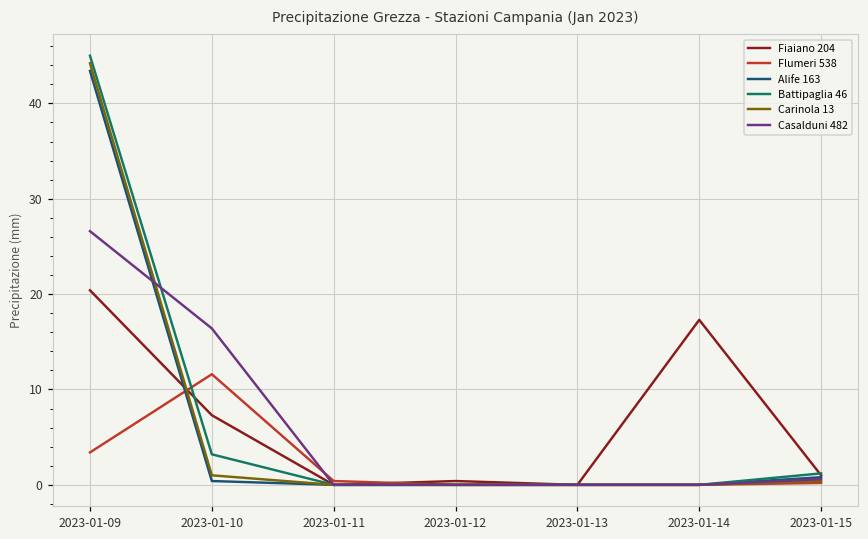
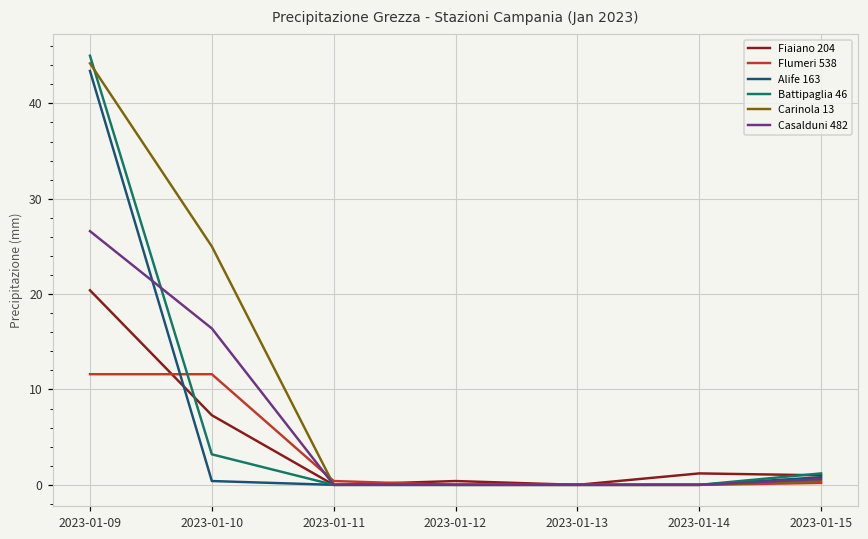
  {
    "Fiaiano 204": {
      "2023-01-09": 20,
      "2023-01-10": 7,
      "2023-01-12": 0,
-     "2023-01-14": 17
+     "2023-01-14": 1
    },
    "Flumeri 538": {
-     "2023-01-09": 3,
+     "2023-01-09": 12,
      "2023-01-10": 12,
      "2023-01-11": 0
    },
    "Carinola 13": {
      "2023-01-09": 44,
-     "2023-01-10": 1
+     "2023-01-10": 25
    },
    "Casalduni 482": {
      "2023-01-09": 27,
      "2023-01-10": 16
    }
  }
